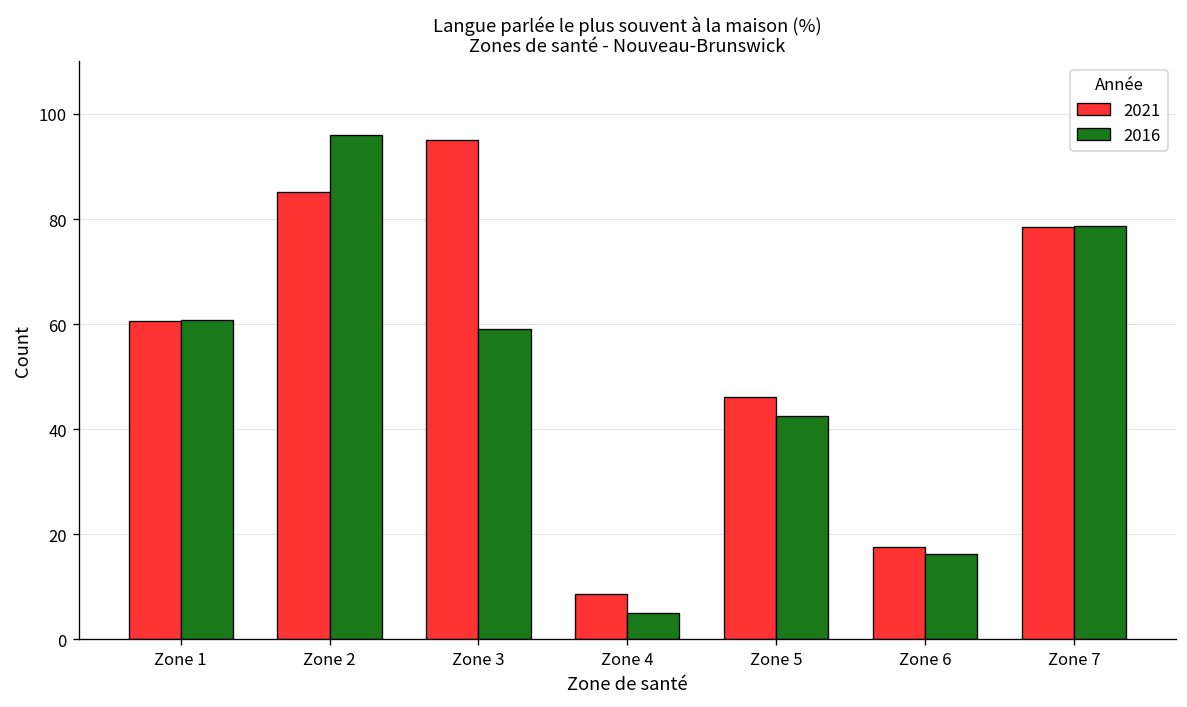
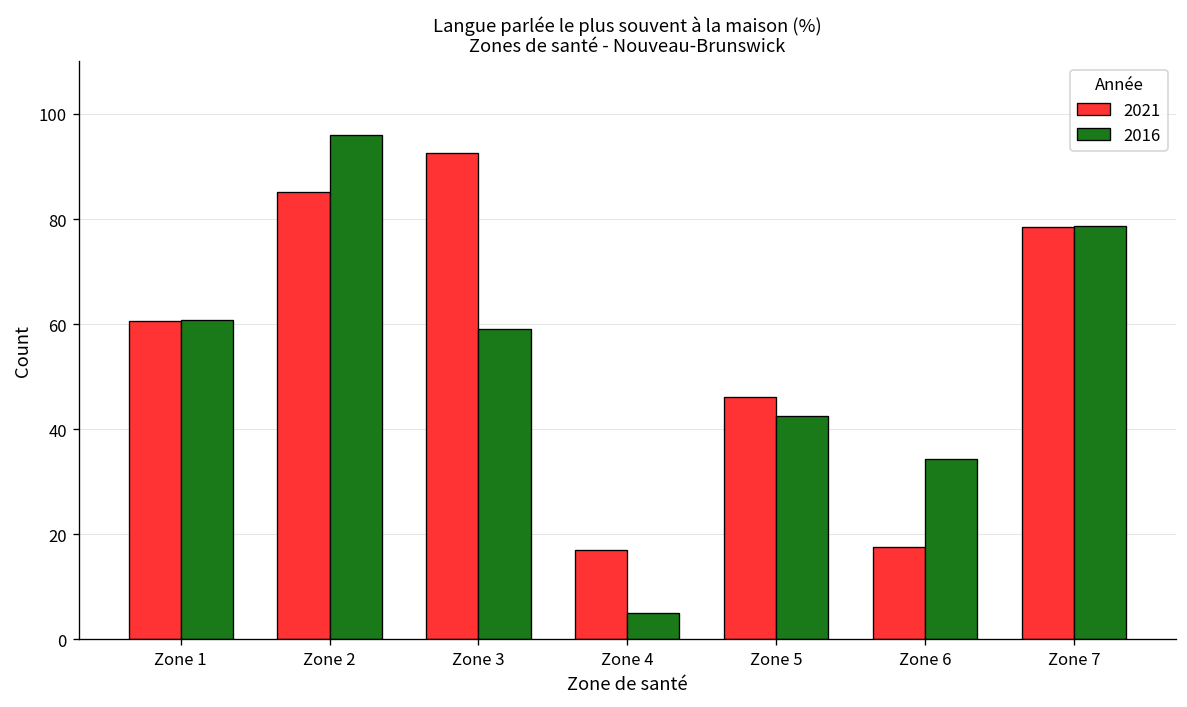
  {
    "2021": {
      "Zone 1": 61,
      "Zone 2": 85,
-     "Zone 3": 95,
-     "Zone 4": 9,
+     "Zone 3": 93,
+     "Zone 4": 17,
      "Zone 5": 46,
      "Zone 6": 18,
      "Zone 7": 78
    },
    "2016": {
      "Zone 1": 61,
      "Zone 2": 96,
      "Zone 3": 59,
      "Zone 4": 5,
      "Zone 5": 42,
-     "Zone 6": 16,
+     "Zone 6": 34,
      "Zone 7": 79
    }
  }
